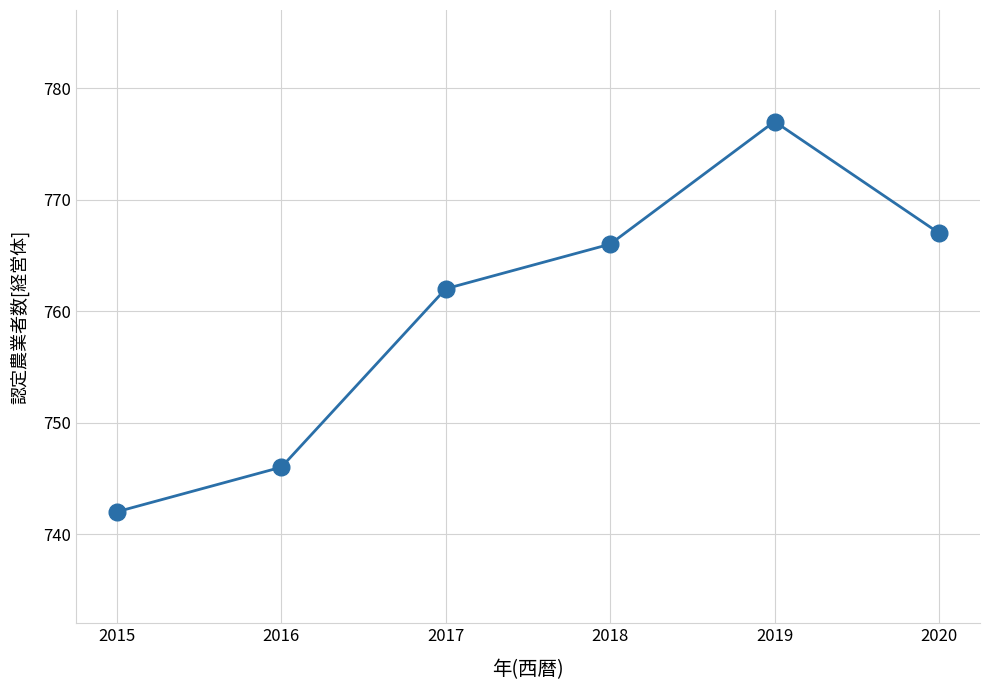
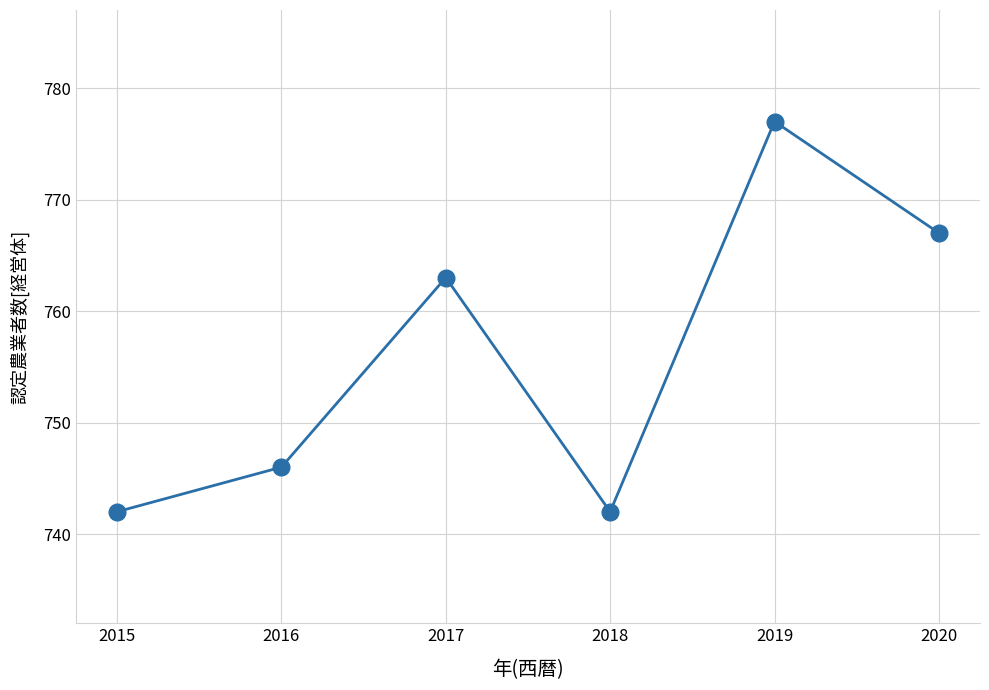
  {
    "2015": 742,
    "2016": 746,
-   "2017": 762,
-   "2018": 766,
+   "2017": 763,
+   "2018": 742,
    "2019": 777,
    "2020": 767
  }
